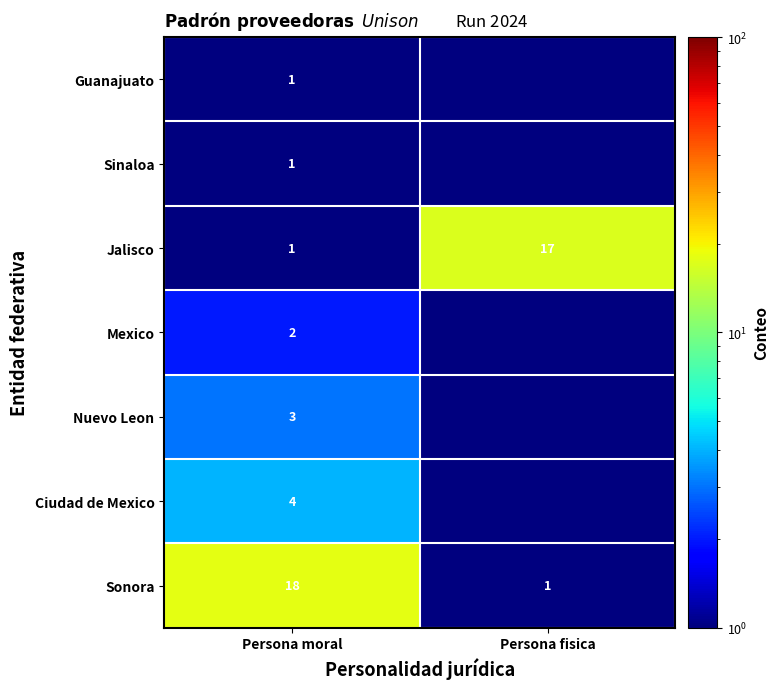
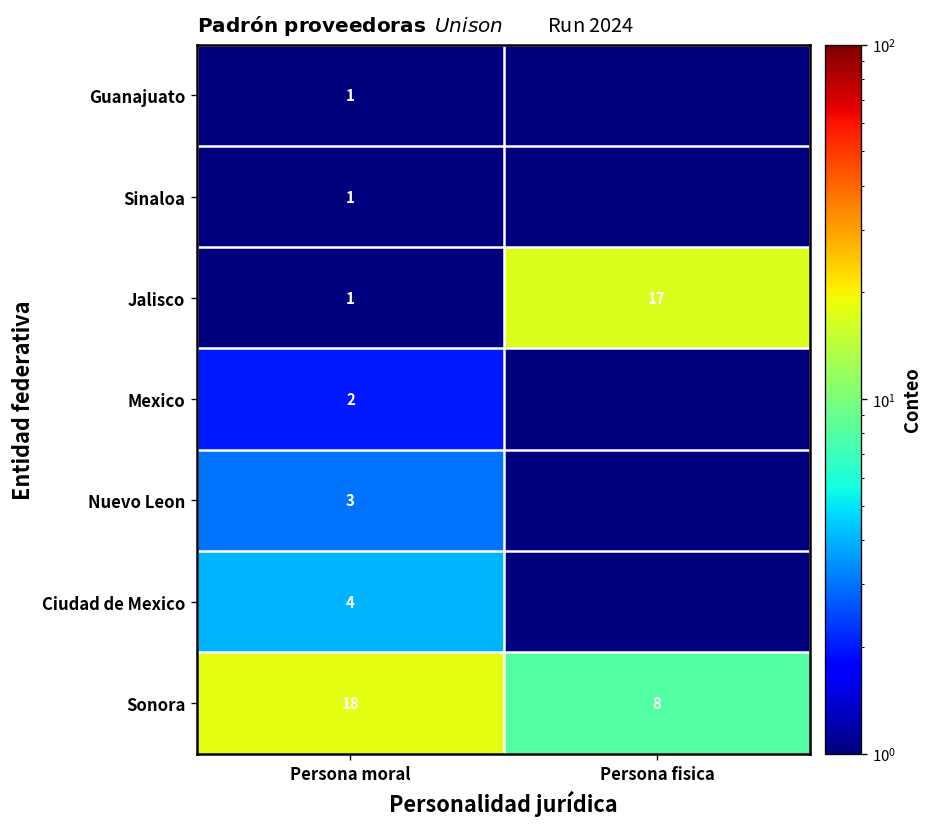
  {
    "Guanajuato": {
      "Persona moral": 1
    },
    "Sinaloa": {
      "Persona moral": 1
    },
    "Jalisco": {
      "Persona moral": 1,
      "Persona fisica": 17
    },
    "Mexico": {
      "Persona moral": 2
    },
    "Nuevo Leon": {
      "Persona moral": 3
    },
    "Ciudad de Mexico": {
      "Persona moral": 4
    },
    "Sonora": {
      "Persona moral": 18,
-     "Persona fisica": 1
+     "Persona fisica": 8
    }
  }
